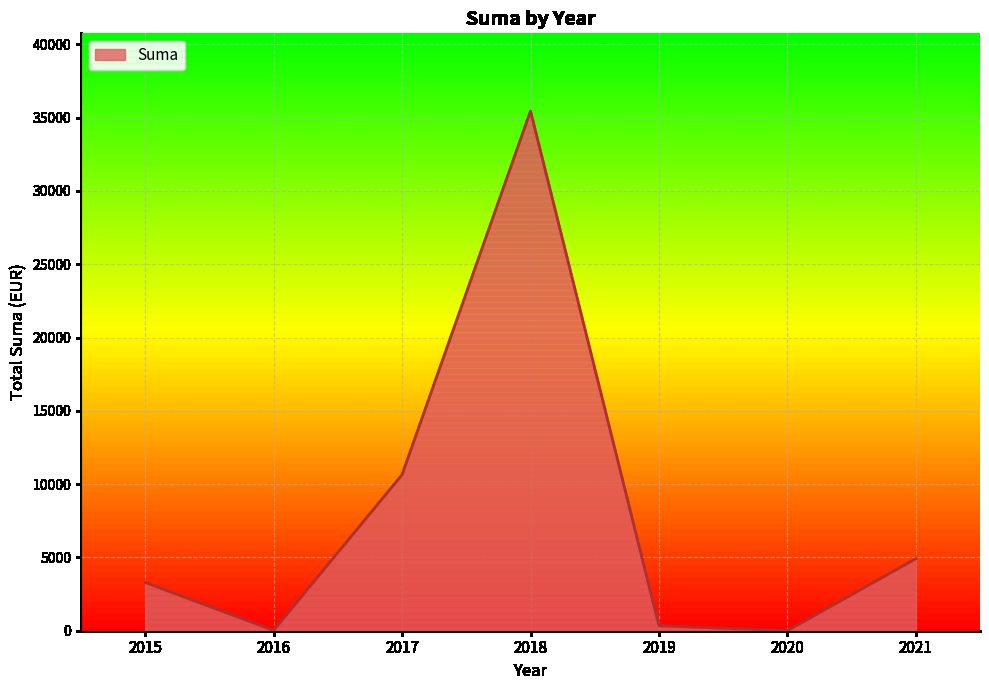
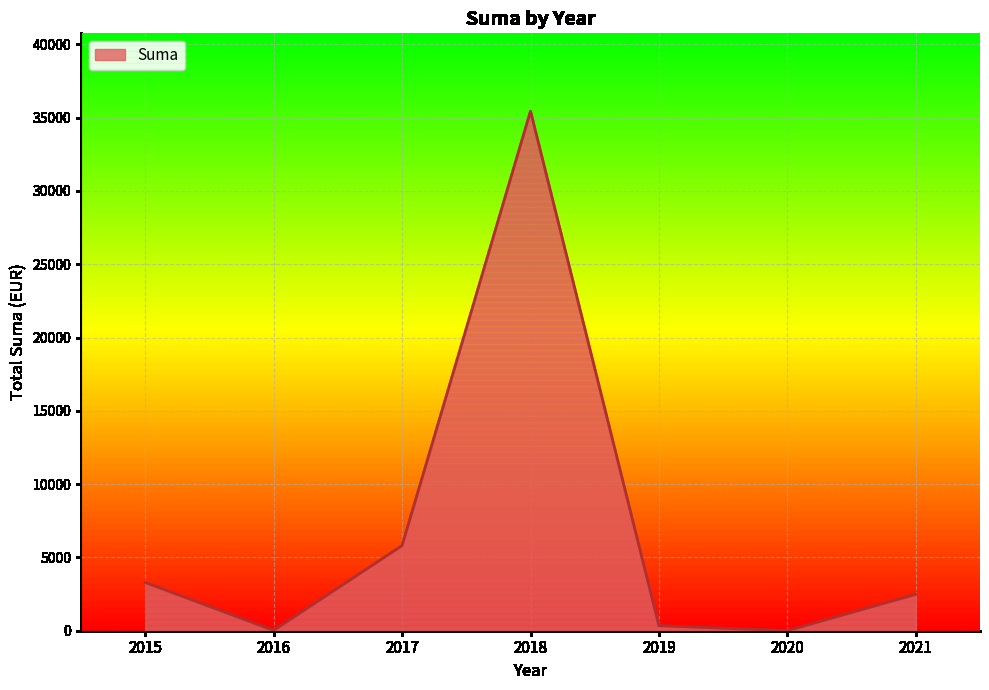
  {
    "2015": 3300,
    "2016": 0,
-   "2017": 10600,
+   "2017": 5800,
    "2018": 35400,
    "2019": 300,
    "2020": 0,
-   "2021": 4900
+   "2021": 2500
  }
